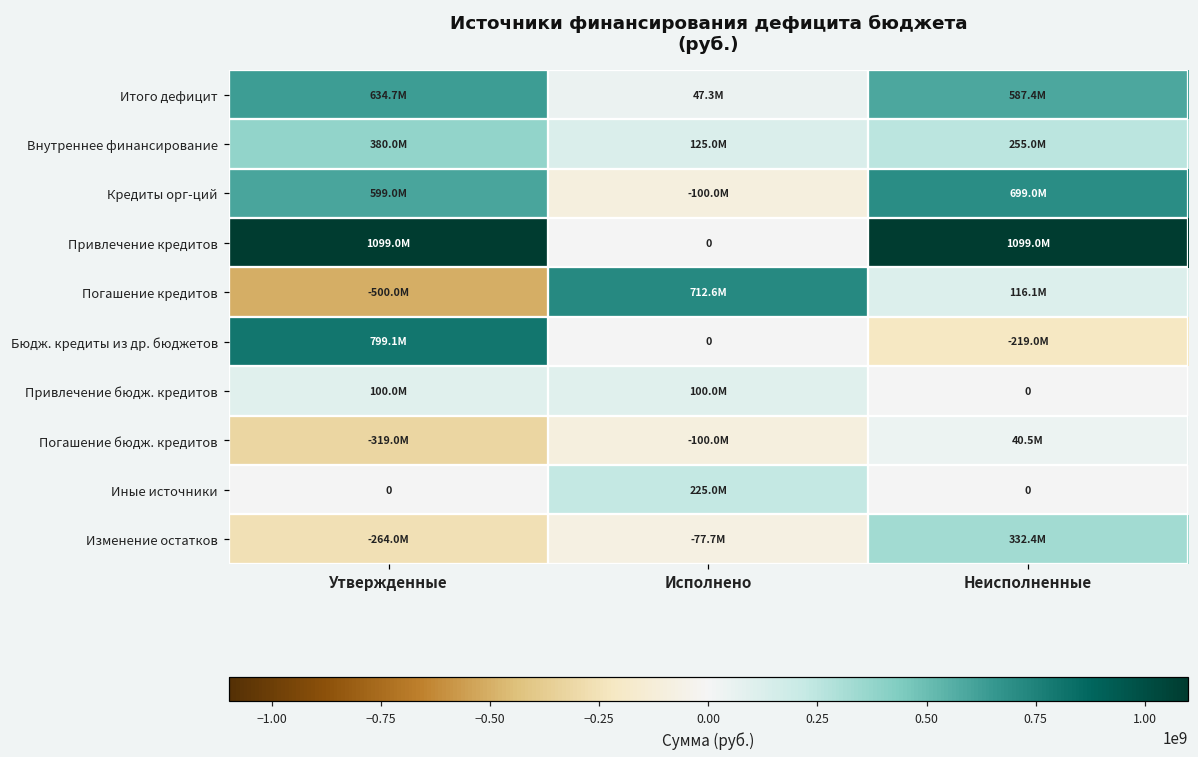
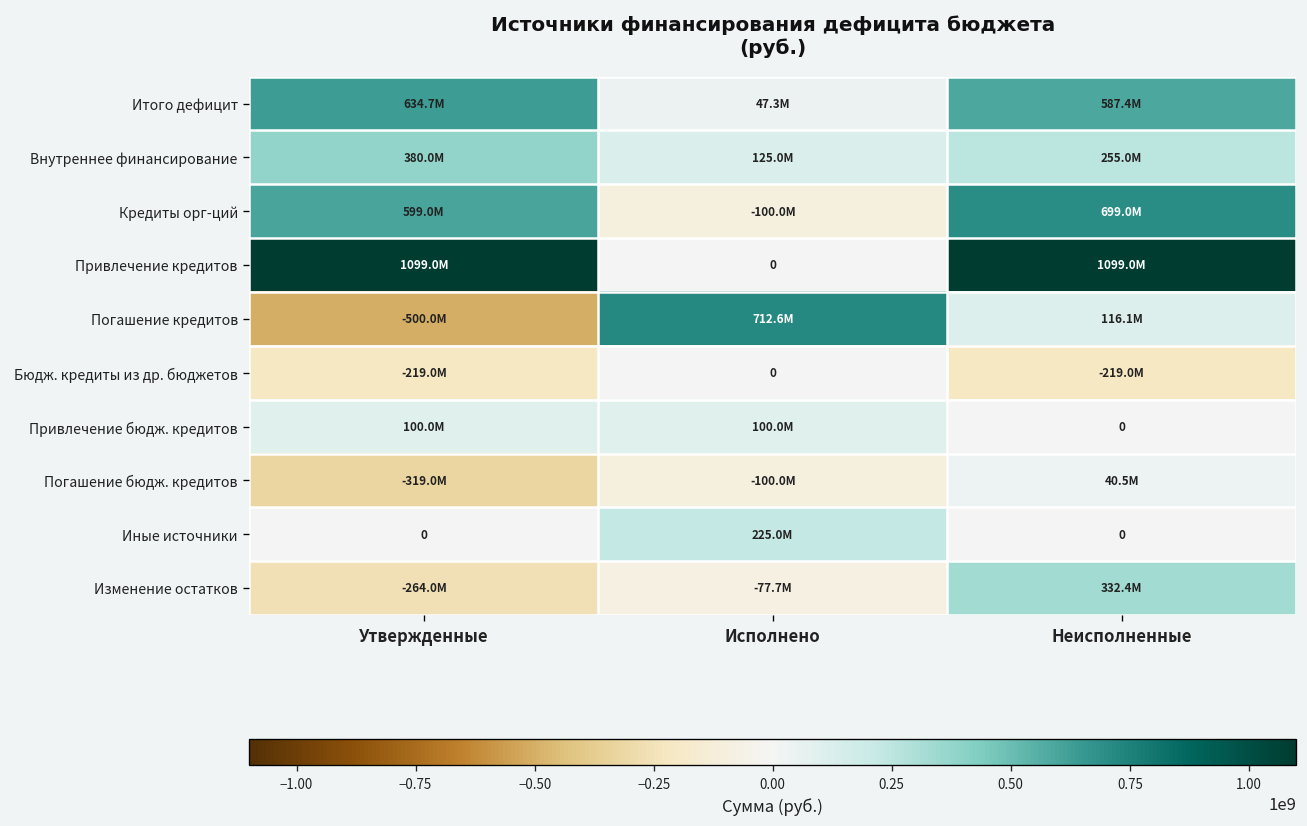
  {
    "Итого дефицит": {
      "Утвержденные": "634.7M",
      "Исполнено": "47.3M",
      "Неисполненные": "587.4M"
    },
    "Внутреннее финансирование": {
      "Утвержденные": "380.0M",
      "Исполнено": "125.0M",
      "Неисполненные": "255.0M"
    },
    "Кредиты орг-ций": {
      "Утвержденные": "599.0M",
      "Исполнено": "-100.0M",
      "Неисполненные": "699.0M"
    },
    "Привлечение кредитов": {
      "Утвержденные": "1099.0M",
      "Исполнено": "0",
      "Неисполненные": "1099.0M"
    },
    "Погашение кредитов": {
      "Утвержденные": "-500.0M",
      "Исполнено": "712.6M",
      "Неисполненные": "116.1M"
    },
    "Бюдж. кредиты из др. бюджетов": {
-     "Утвержденные": "799.1M",
+     "Утвержденные": "-219.0M",
      "Исполнено": "0",
      "Неисполненные": "-219.0M"
    },
    "Привлечение бюдж. кредитов": {
      "Утвержденные": "100.0M",
      "Исполнено": "100.0M",
      "Неисполненные": "0"
    },
    "Погашение бюдж. кредитов": {
      "Утвержденные": "-319.0M",
      "Исполнено": "-100.0M",
      "Неисполненные": "40.5M"
    },
    "Иные источники": {
      "Утвержденные": "0",
      "Исполнено": "225.0M",
      "Неисполненные": "0"
    },
    "Изменение остатков": {
      "Утвержденные": "-264.0M",
      "Исполнено": "-77.7M",
      "Неисполненные": "332.4M"
    }
  }
